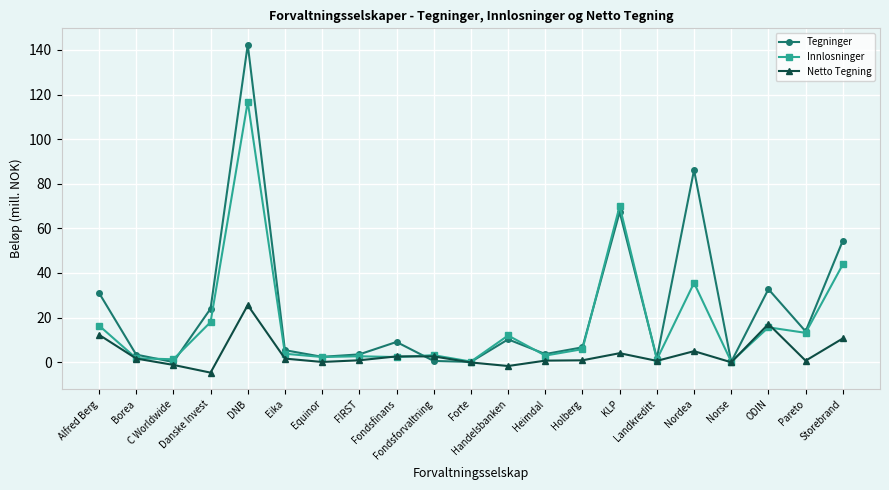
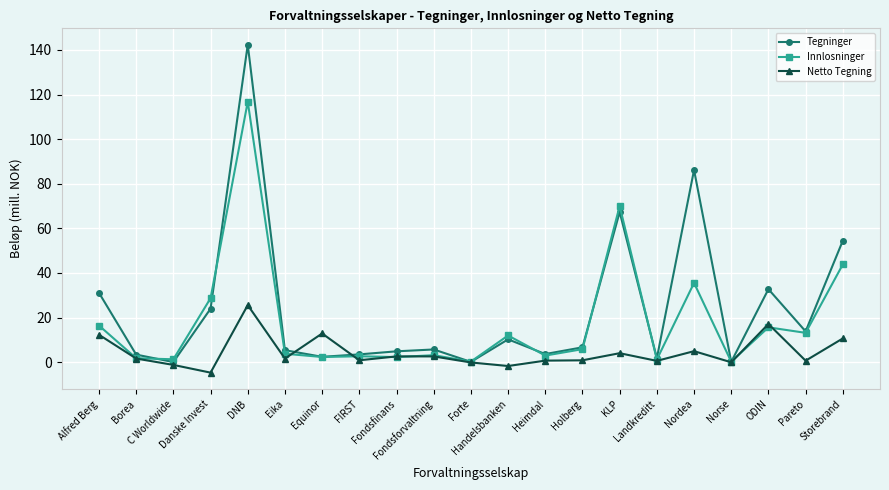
  {
    "Tegninger": {
      "Alfred Berg": 31,
      "Borea": 3,
      "C Worldwide": 0,
      "Danske Invest": 24,
      "DNB": 142,
      "Eika": 5,
-     "Fondsfinans": 9,
-     "Fondsforvaltning": 1,
+     "Fondsfinans": 5,
+     "Fondsforvaltning": 6,
      "Handelsbanken": 10,
      "KLP": 67,
      "Nordea": 86,
      "ODIN": 33,
      "Storebrand": 54
    },
    "Innlosninger": {
      "Alfred Berg": 16,
      "C Worldwide": 1,
-     "Danske Invest": 18,
+     "Danske Invest": 29,
      "DNB": 117,
      "Eika": 4,
      "Handelsbanken": 12,
      "KLP": 70,
      "Nordea": 36,
      "ODIN": 16,
      "Storebrand": 44
    },
    "Netto Tegning": {
      "Alfred Berg": 12,
      "C Worldwide": -1,
      "Danske Invest": -5,
      "DNB": 26,
      "Eika": 2,
-     "Equinor": 0,
+     "Equinor": 13,
      "FIRST": 1,
      "Handelsbanken": -2,
      "Heimdal": 1,
      "Holberg": 1,
      "KLP": 4,
      "Nordea": 5,
      "ODIN": 17,
      "Pareto": 1,
      "Storebrand": 11
    }
  }
